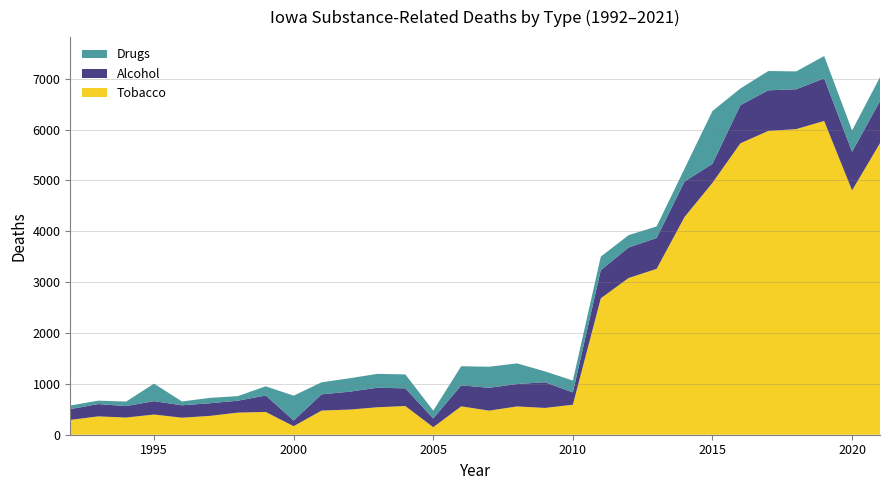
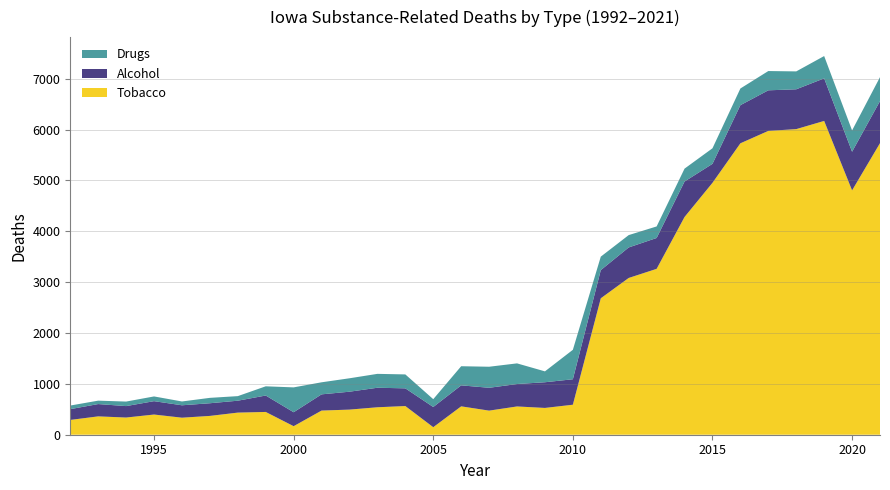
  {
    "Tobacco": {
      "1995": 400,
      "2000": 200,
      "2005": 100,
      "2010": 600,
      "2015": 5000,
      "2020": 4800
    },
    "Alcohol": {
      "1995": 300,
-     "2000": 100,
-     "2005": 200,
-     "2010": 200,
+     "2000": 300,
+     "2005": 400,
+     "2010": 500,
      "2015": 400,
      "2020": 800
    },
    "Drugs": {
-     "1995": 300,
+     "1995": 100,
      "2000": 500,
      "2005": 200,
-     "2010": 200,
-     "2015": 1000,
+     "2010": 600,
+     "2015": 300,
      "2020": 400
    }
  }
